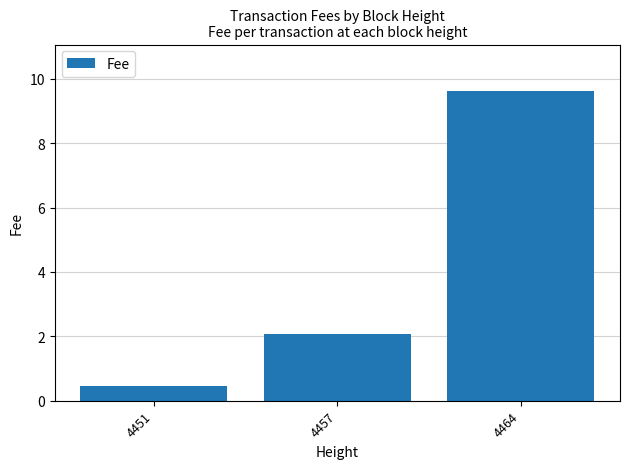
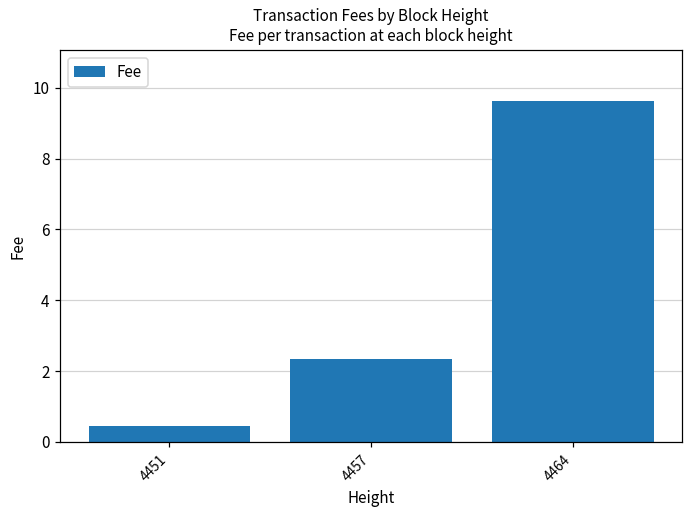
  {
    "4451": 0.4,
-   "4457": 2.1,
+   "4457": 2.3,
    "4464": 9.6
  }
